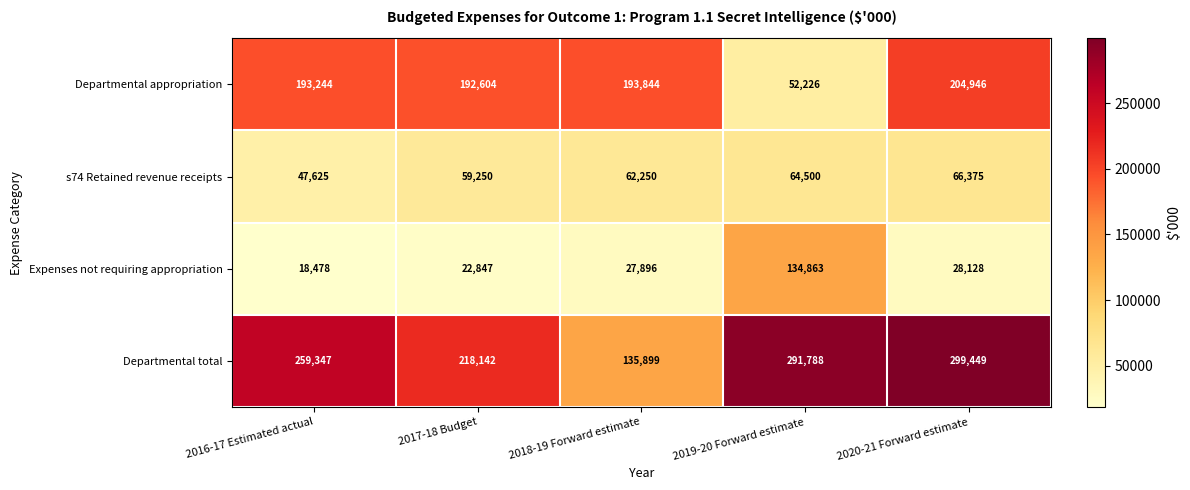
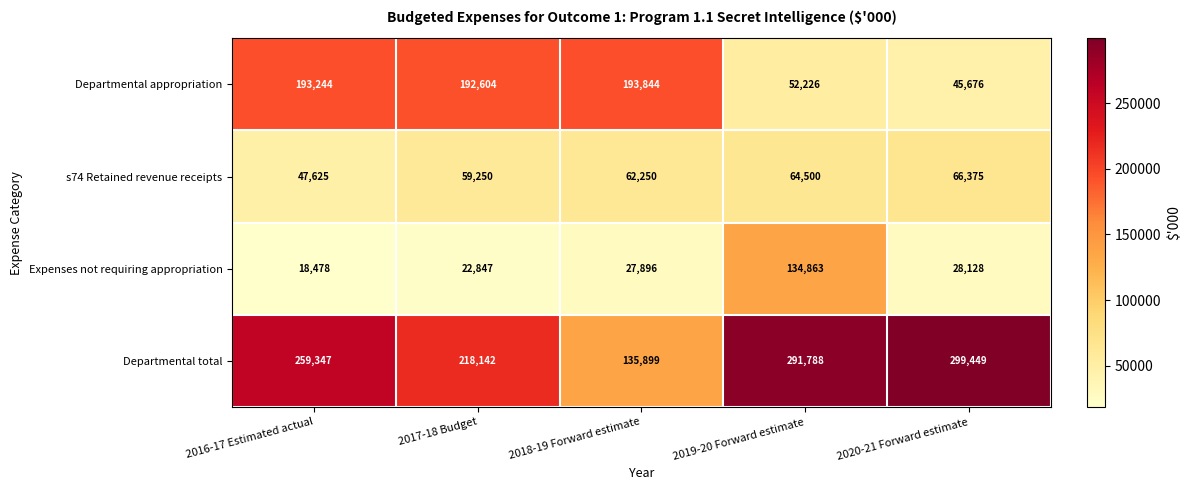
  {
    "Departmental appropriation": {
      "2016-17 Estimated actual": "193,244",
      "2017-18 Budget": "192,604",
      "2018-19 Forward estimate": "193,844",
      "2019-20 Forward estimate": "52,226",
-     "2020-21 Forward estimate": "204,946"
+     "2020-21 Forward estimate": "45,676"
    },
    "s74 Retained revenue receipts": {
      "2016-17 Estimated actual": "47,625",
      "2017-18 Budget": "59,250",
      "2018-19 Forward estimate": "62,250",
      "2019-20 Forward estimate": "64,500",
      "2020-21 Forward estimate": "66,375"
    },
    "Expenses not requiring appropriation": {
      "2016-17 Estimated actual": "18,478",
      "2017-18 Budget": "22,847",
      "2018-19 Forward estimate": "27,896",
      "2019-20 Forward estimate": "134,863",
      "2020-21 Forward estimate": "28,128"
    },
    "Departmental total": {
      "2016-17 Estimated actual": "259,347",
      "2017-18 Budget": "218,142",
      "2018-19 Forward estimate": "135,899",
      "2019-20 Forward estimate": "291,788",
      "2020-21 Forward estimate": "299,449"
    }
  }
